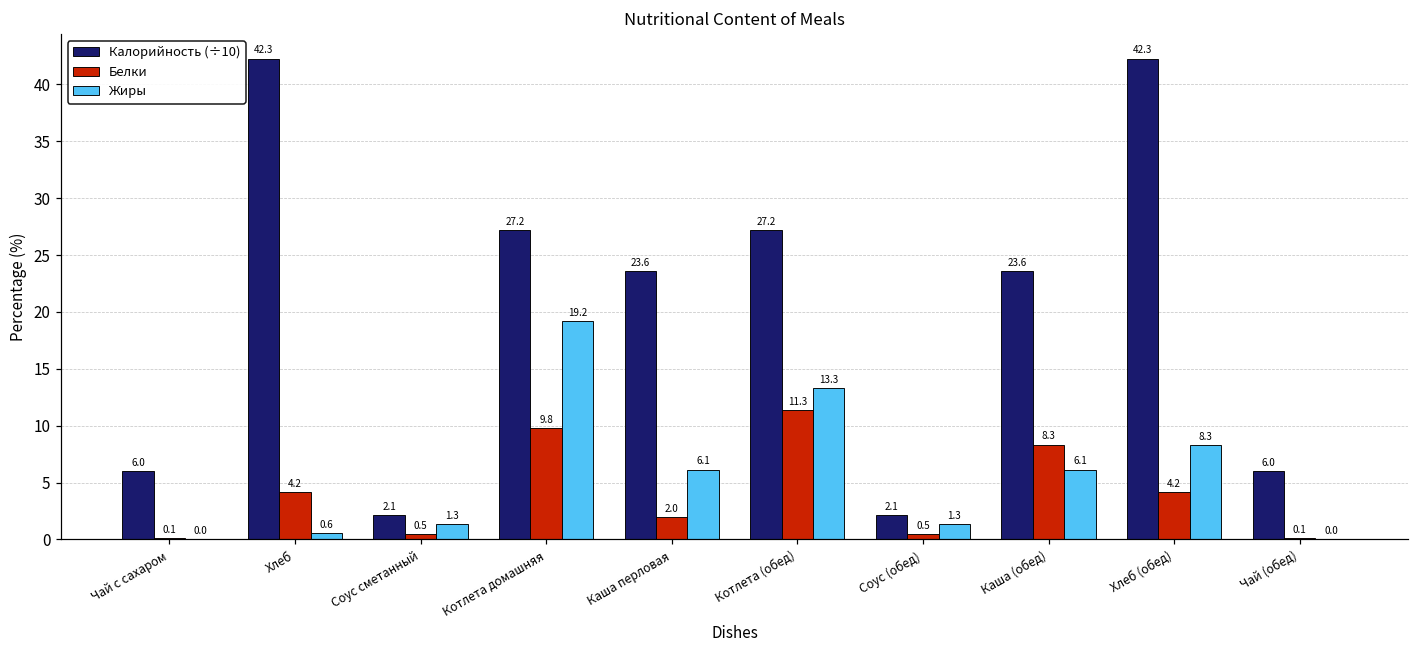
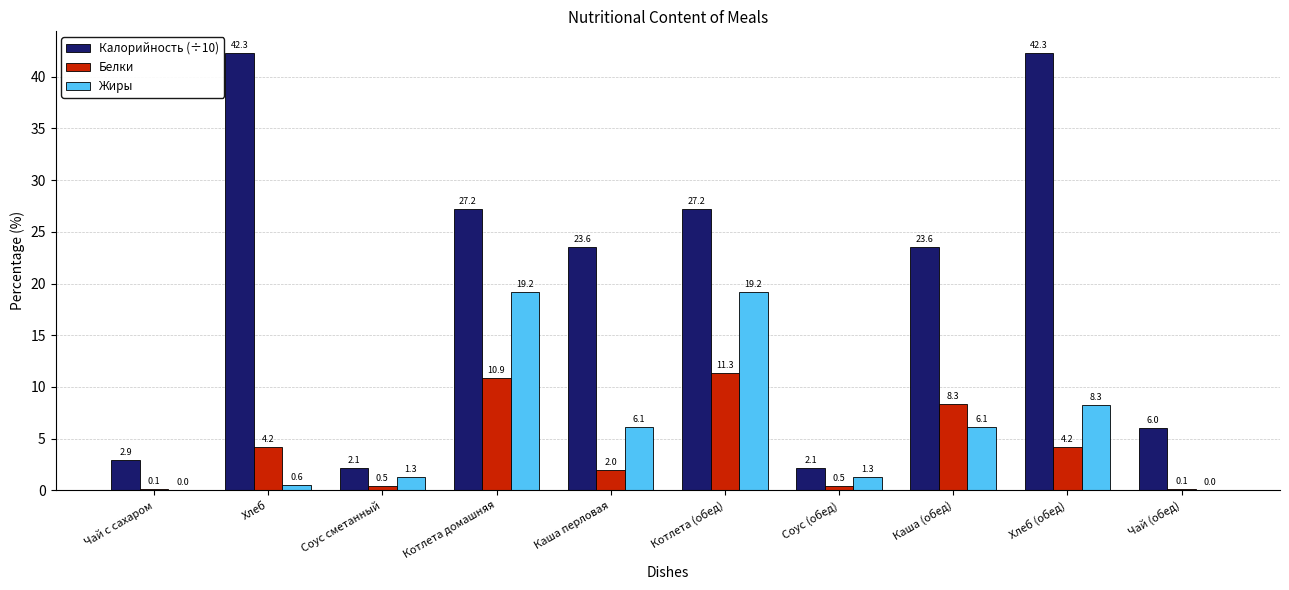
  {
    "Калорийность (÷10)": {
-     "Чай с сахаром": 6.0,
+     "Чай с сахаром": 2.9,
      "Хлеб": 42.3,
      "Соус сметанный": 2.1,
      "Котлета домашняя": 27.2,
      "Каша перловая": 23.6,
      "Котлета (обед)": 27.2,
      "Соус (обед)": 2.1,
      "Каша (обед)": 23.6,
      "Хлеб (обед)": 42.3,
      "Чай (обед)": 6.0
    },
    "Белки": {
      "Чай с сахаром": 0.1,
      "Хлеб": 4.2,
      "Соус сметанный": 0.5,
-     "Котлета домашняя": 9.8,
+     "Котлета домашняя": 10.9,
      "Каша перловая": 2.0,
      "Котлета (обед)": 11.3,
      "Соус (обед)": 0.5,
      "Каша (обед)": 8.3,
      "Хлеб (обед)": 4.2,
      "Чай (обед)": 0.1
    },
    "Жиры": {
      "Чай с сахаром": 0.0,
      "Хлеб": 0.6,
      "Соус сметанный": 1.3,
      "Котлета домашняя": 19.2,
      "Каша перловая": 6.1,
-     "Котлета (обед)": 13.3,
+     "Котлета (обед)": 19.2,
      "Соус (обед)": 1.3,
      "Каша (обед)": 6.1,
      "Хлеб (обед)": 8.3,
      "Чай (обед)": 0.0
    }
  }
